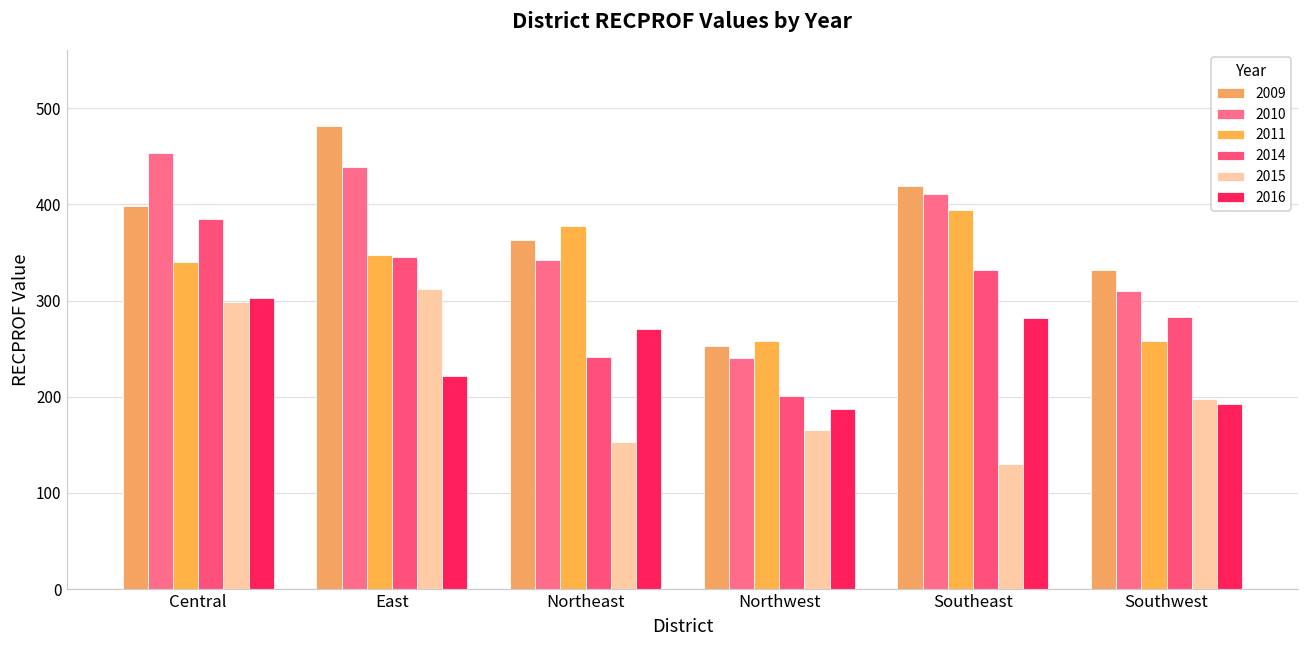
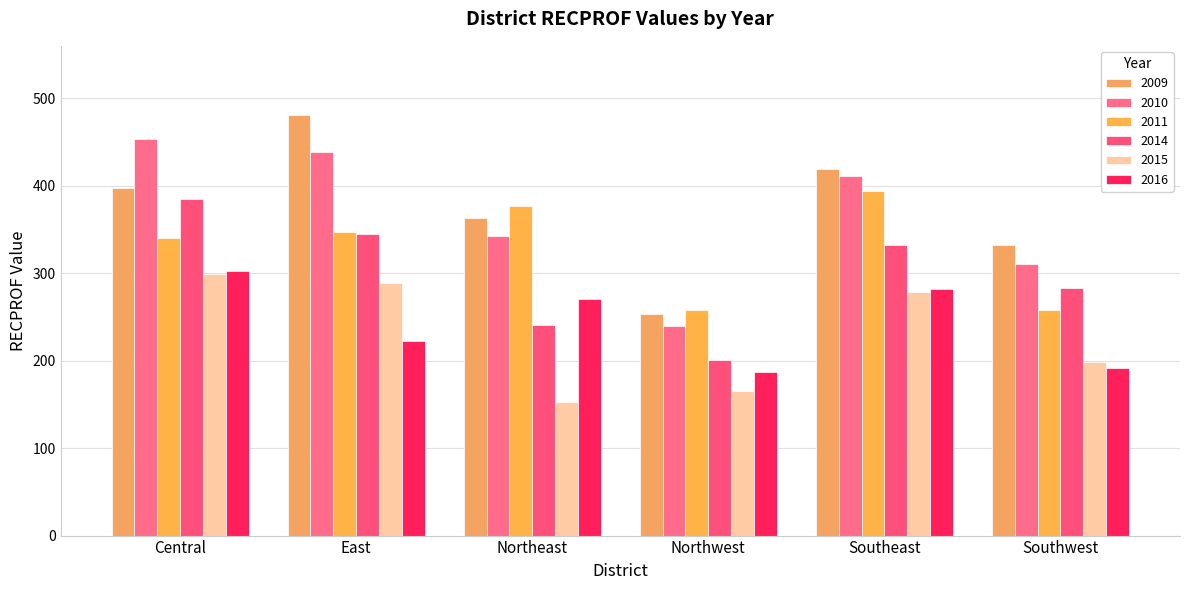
  {
    "2015": {
      "Central": 300,
-     "East": 310,
+     "East": 290,
      "Northeast": 150,
      "Northwest": 170,
-     "Southeast": 130,
+     "Southeast": 280,
      "Southwest": 200
    }
  }
